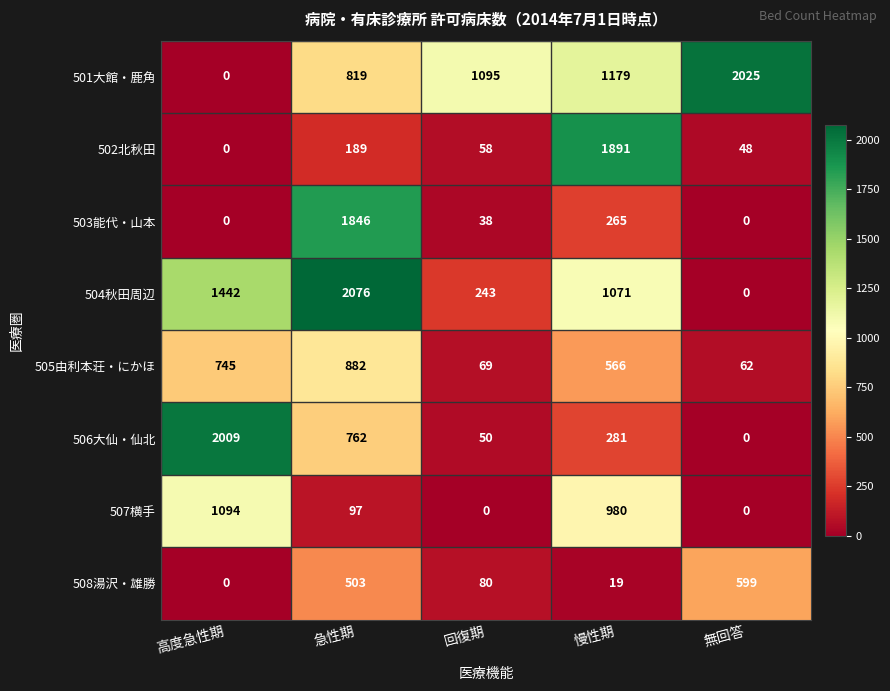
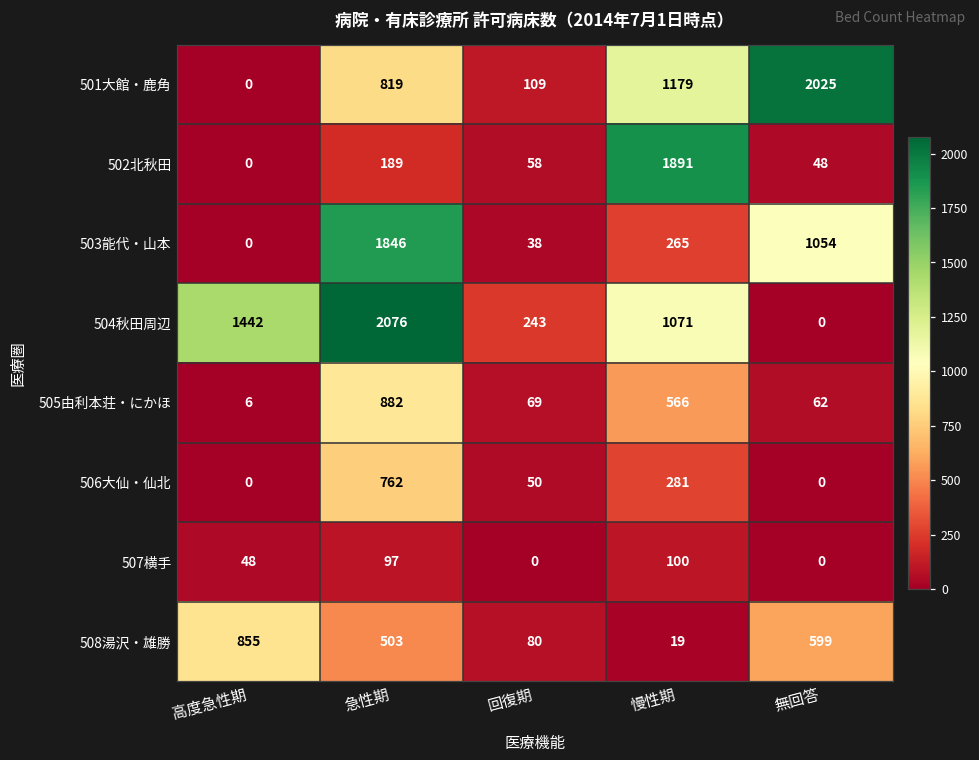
  {
    "501大館・鹿角": {
      "高度急性期": 0,
      "急性期": 819,
-     "回復期": 1095,
+     "回復期": 109,
      "慢性期": 1179,
      "無回答": 2025
    },
    "502北秋田": {
      "高度急性期": 0,
      "急性期": 189,
      "回復期": 58,
      "慢性期": 1891,
      "無回答": 48
    },
    "503能代・山本": {
      "高度急性期": 0,
      "急性期": 1846,
      "回復期": 38,
      "慢性期": 265,
-     "無回答": 0
+     "無回答": 1054
    },
    "504秋田周辺": {
      "高度急性期": 1442,
      "急性期": 2076,
      "回復期": 243,
      "慢性期": 1071,
      "無回答": 0
    },
    "505由利本荘・にかほ": {
-     "高度急性期": 745,
+     "高度急性期": 6,
      "急性期": 882,
      "回復期": 69,
      "慢性期": 566,
      "無回答": 62
    },
    "506大仙・仙北": {
-     "高度急性期": 2009,
+     "高度急性期": 0,
      "急性期": 762,
      "回復期": 50,
      "慢性期": 281,
      "無回答": 0
    },
    "507横手": {
-     "高度急性期": 1094,
+     "高度急性期": 48,
      "急性期": 97,
      "回復期": 0,
-     "慢性期": 980,
+     "慢性期": 100,
      "無回答": 0
    },
    "508湯沢・雄勝": {
-     "高度急性期": 0,
+     "高度急性期": 855,
      "急性期": 503,
      "回復期": 80,
      "慢性期": 19,
      "無回答": 599
    }
  }
